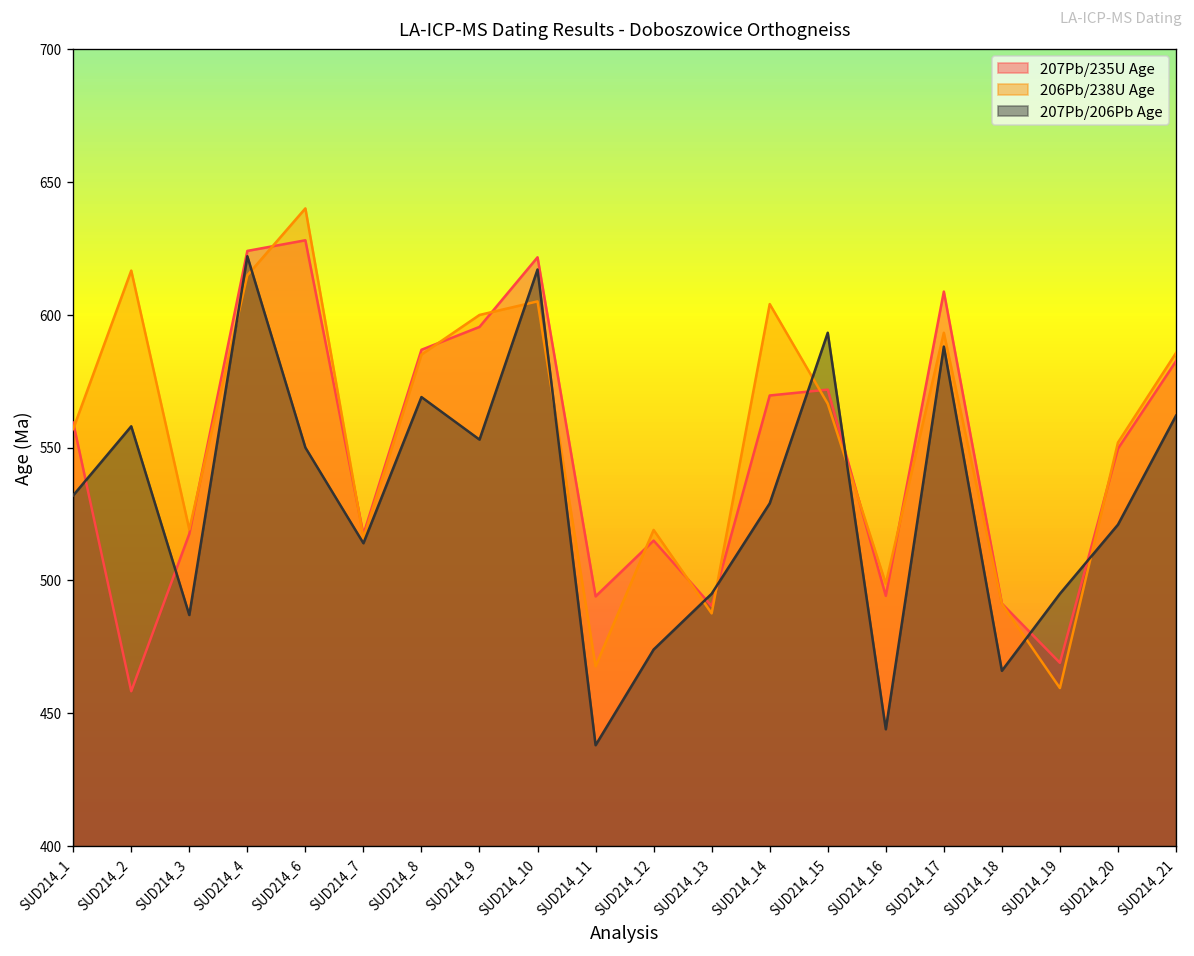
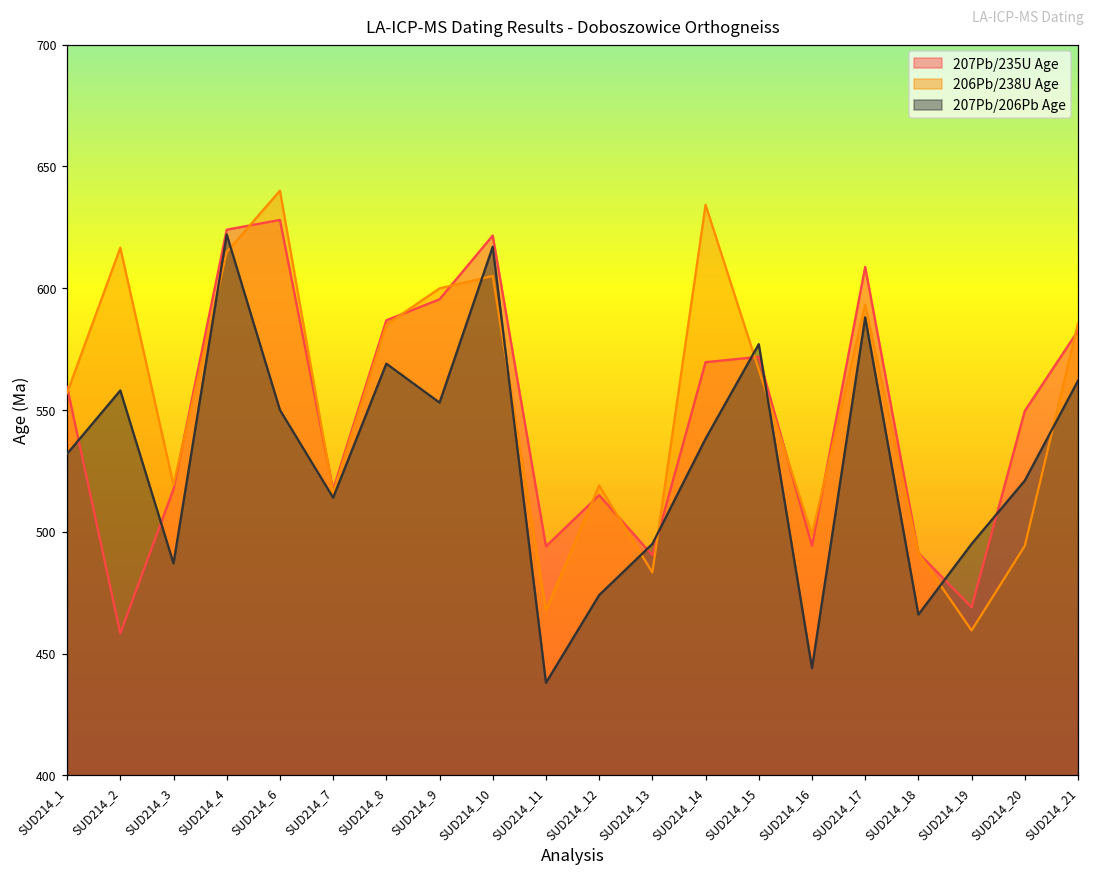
  {
    "207Pb/235U Age": {
      "SUD214_1": 559,
      "SUD214_2": 458,
      "SUD214_3": 518,
      "SUD214_4": 624,
      "SUD214_6": 628,
      "SUD214_7": 517,
      "SUD214_8": 587,
      "SUD214_9": 595,
      "SUD214_10": 622,
      "SUD214_11": 494,
      "SUD214_12": 515,
      "SUD214_13": 490,
      "SUD214_14": 570,
      "SUD214_15": 572,
      "SUD214_16": 494,
      "SUD214_17": 609,
      "SUD214_19": 469,
      "SUD214_20": 550,
      "SUD214_21": 583
    },
    "206Pb/238U Age": {
      "SUD214_1": 557,
      "SUD214_2": 617,
      "SUD214_3": 519,
      "SUD214_4": 615,
      "SUD214_6": 640,
      "SUD214_7": 516,
      "SUD214_8": 585,
      "SUD214_9": 600,
      "SUD214_10": 605,
      "SUD214_11": 468,
      "SUD214_12": 519,
-     "SUD214_13": 488,
-     "SUD214_14": 604,
+     "SUD214_13": 483,
+     "SUD214_14": 634,
      "SUD214_15": 567,
      "SUD214_16": 499,
      "SUD214_17": 593,
      "SUD214_19": 460,
-     "SUD214_20": 552,
+     "SUD214_20": 494,
      "SUD214_21": 586
    },
    "207Pb/206Pb Age": {
      "SUD214_1": 532,
      "SUD214_2": 558,
      "SUD214_3": 487,
      "SUD214_4": 622,
      "SUD214_6": 550,
      "SUD214_7": 514,
      "SUD214_8": 569,
      "SUD214_9": 553,
      "SUD214_10": 617,
      "SUD214_11": 438,
      "SUD214_12": 474,
      "SUD214_13": 495,
-     "SUD214_14": 529,
-     "SUD214_15": 593,
+     "SUD214_14": 538,
+     "SUD214_15": 577,
      "SUD214_16": 444,
      "SUD214_17": 588,
      "SUD214_18": 466,
      "SUD214_19": 495,
      "SUD214_20": 521,
      "SUD214_21": 562
    }
  }
